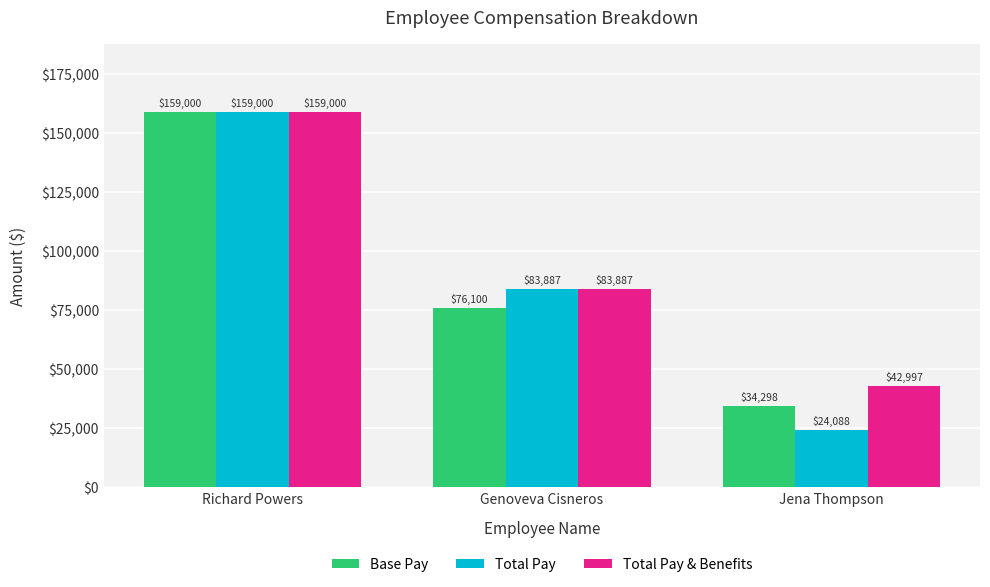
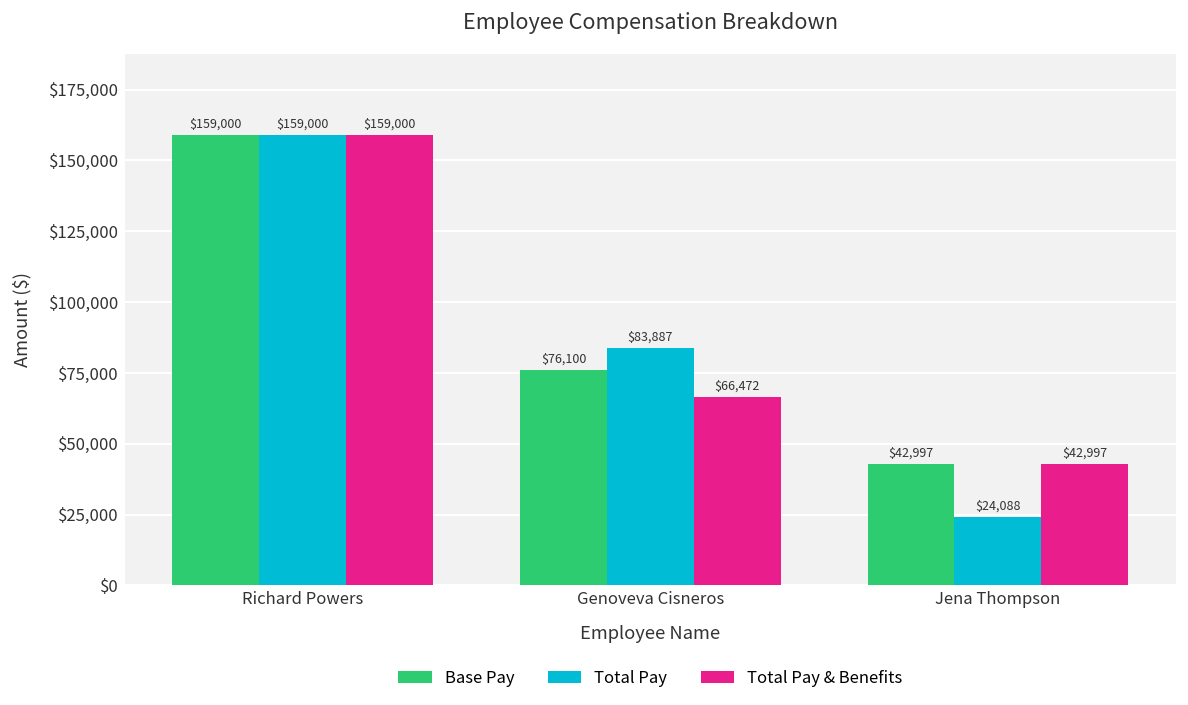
  {
    "Base Pay": {
      "Richard Powers": "$159,000",
      "Genoveva Cisneros": "$76,100",
-     "Jena Thompson": "$34,298"
+     "Jena Thompson": "$42,997"
    },
    "Total Pay": {
      "Richard Powers": "$159,000",
      "Genoveva Cisneros": "$83,887",
      "Jena Thompson": "$24,088"
    },
    "Total Pay & Benefits": {
      "Richard Powers": "$159,000",
-     "Genoveva Cisneros": "$83,887",
+     "Genoveva Cisneros": "$66,472",
      "Jena Thompson": "$42,997"
    }
  }
